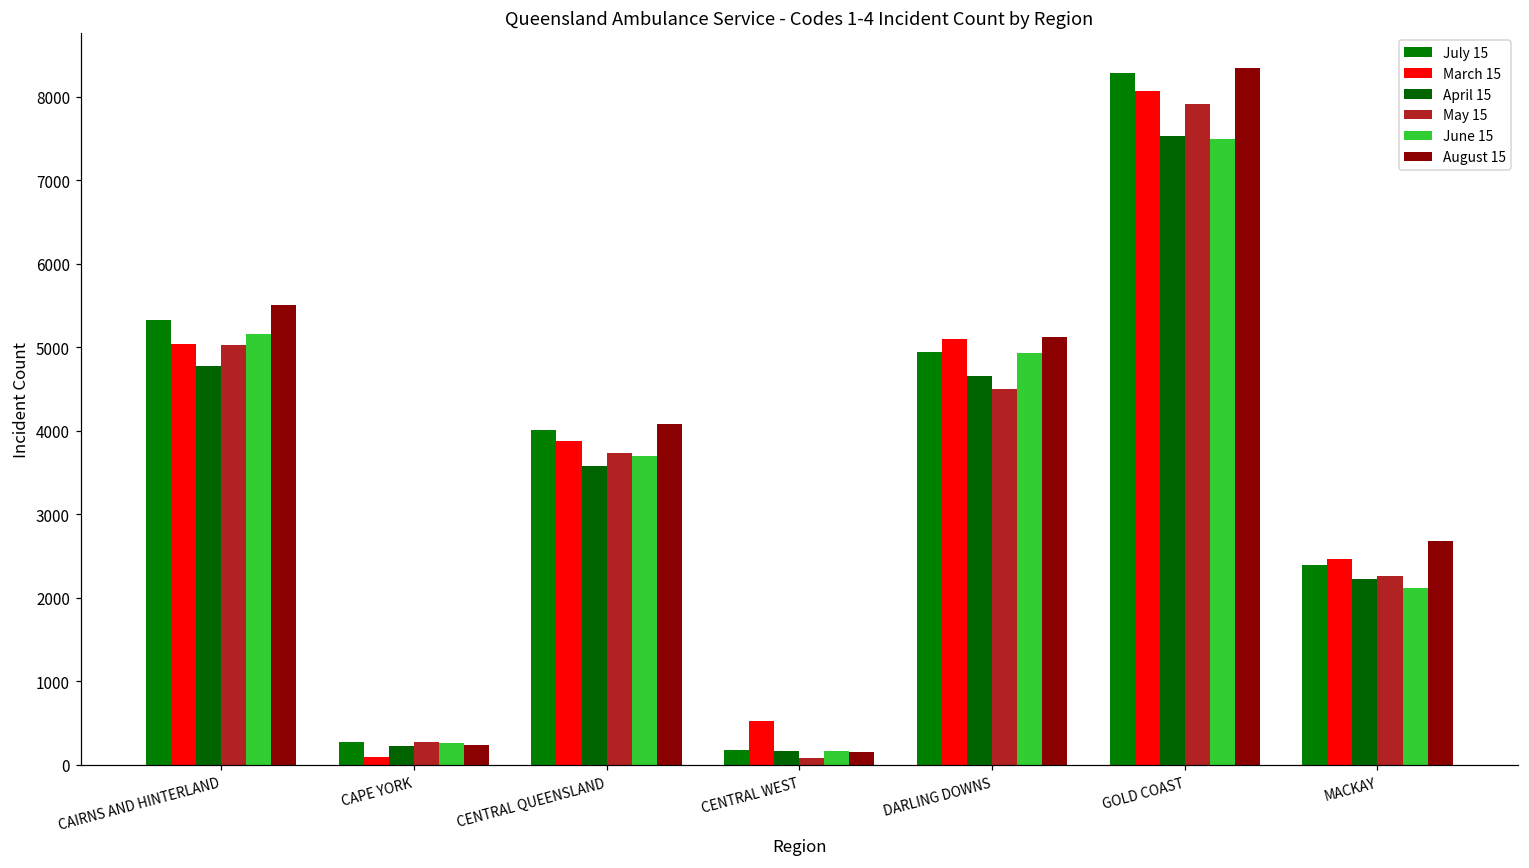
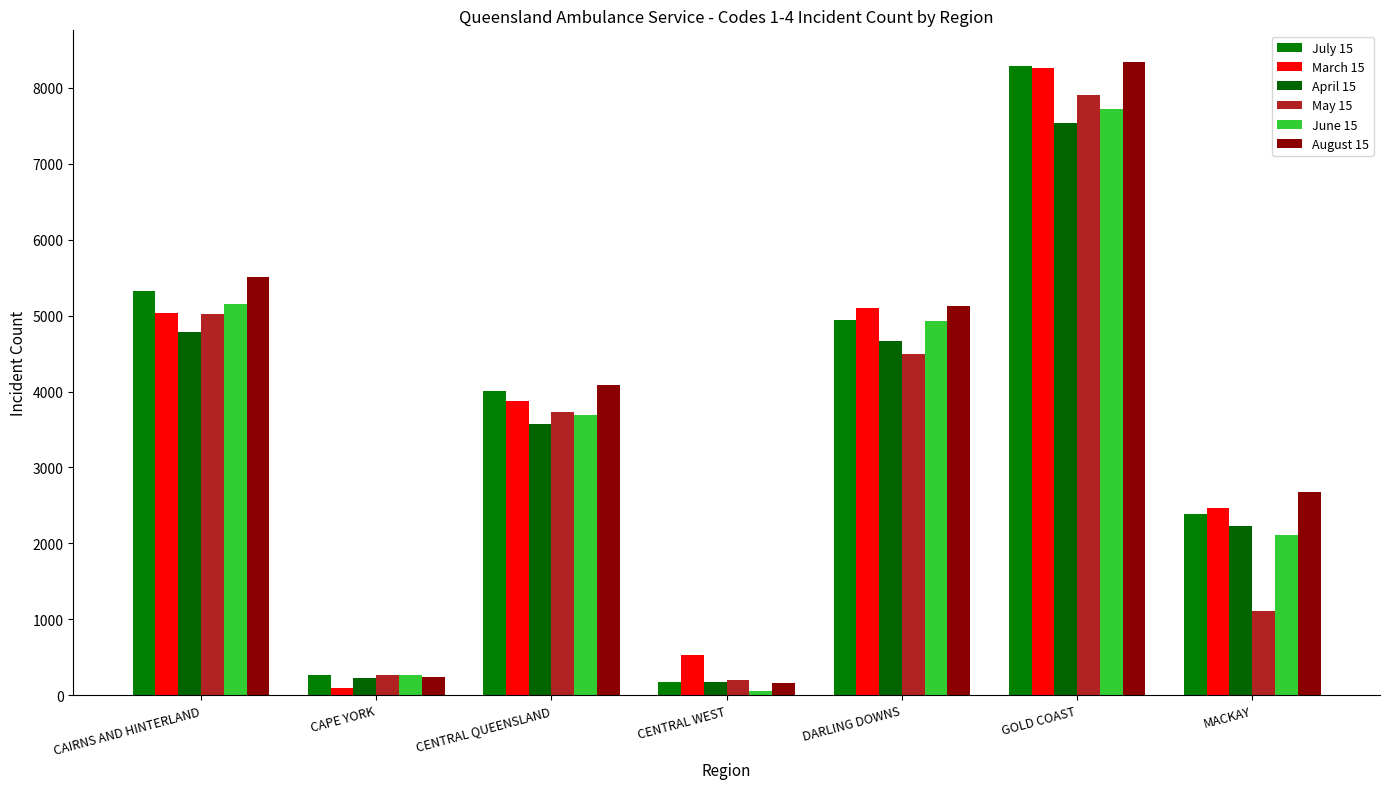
  {
    "March 15": {
      "CAIRNS AND HINTERLAND": 5000,
      "CAPE YORK": 100,
      "CENTRAL QUEENSLAND": 3900,
      "CENTRAL WEST": 500,
      "DARLING DOWNS": 5100,
-     "GOLD COAST": 8100,
+     "GOLD COAST": 8300,
      "MACKAY": 2500
    },
    "May 15": {
      "CAIRNS AND HINTERLAND": 5000,
      "CAPE YORK": 300,
      "CENTRAL QUEENSLAND": 3700,
-     "CENTRAL WEST": 100,
+     "CENTRAL WEST": 200,
      "DARLING DOWNS": 4500,
      "GOLD COAST": 7900,
-     "MACKAY": 2300
+     "MACKAY": 1100
    },
    "June 15": {
      "CAIRNS AND HINTERLAND": 5200,
      "CAPE YORK": 300,
      "CENTRAL QUEENSLAND": 3700,
-     "CENTRAL WEST": 200,
+     "CENTRAL WEST": 100,
      "DARLING DOWNS": 4900,
-     "GOLD COAST": 7500,
+     "GOLD COAST": 7700,
      "MACKAY": 2100
    },
    "August 15": {
      "CAIRNS AND HINTERLAND": 5500,
      "CAPE YORK": 200,
      "CENTRAL QUEENSLAND": 4100,
      "CENTRAL WEST": 200,
      "DARLING DOWNS": 5100,
      "GOLD COAST": 8300,
      "MACKAY": 2700
    }
  }
